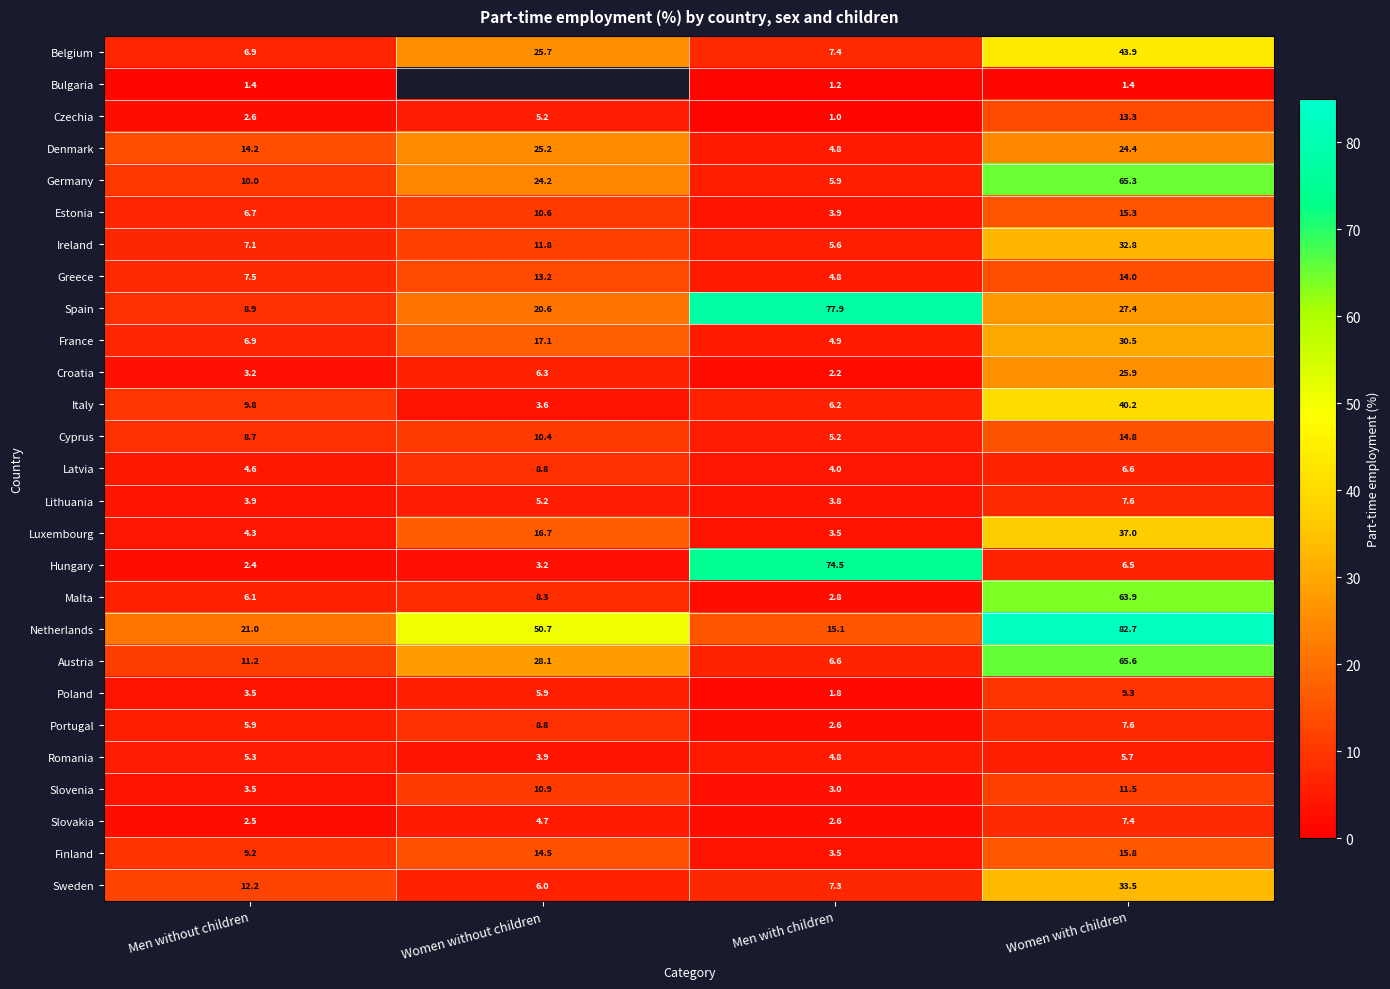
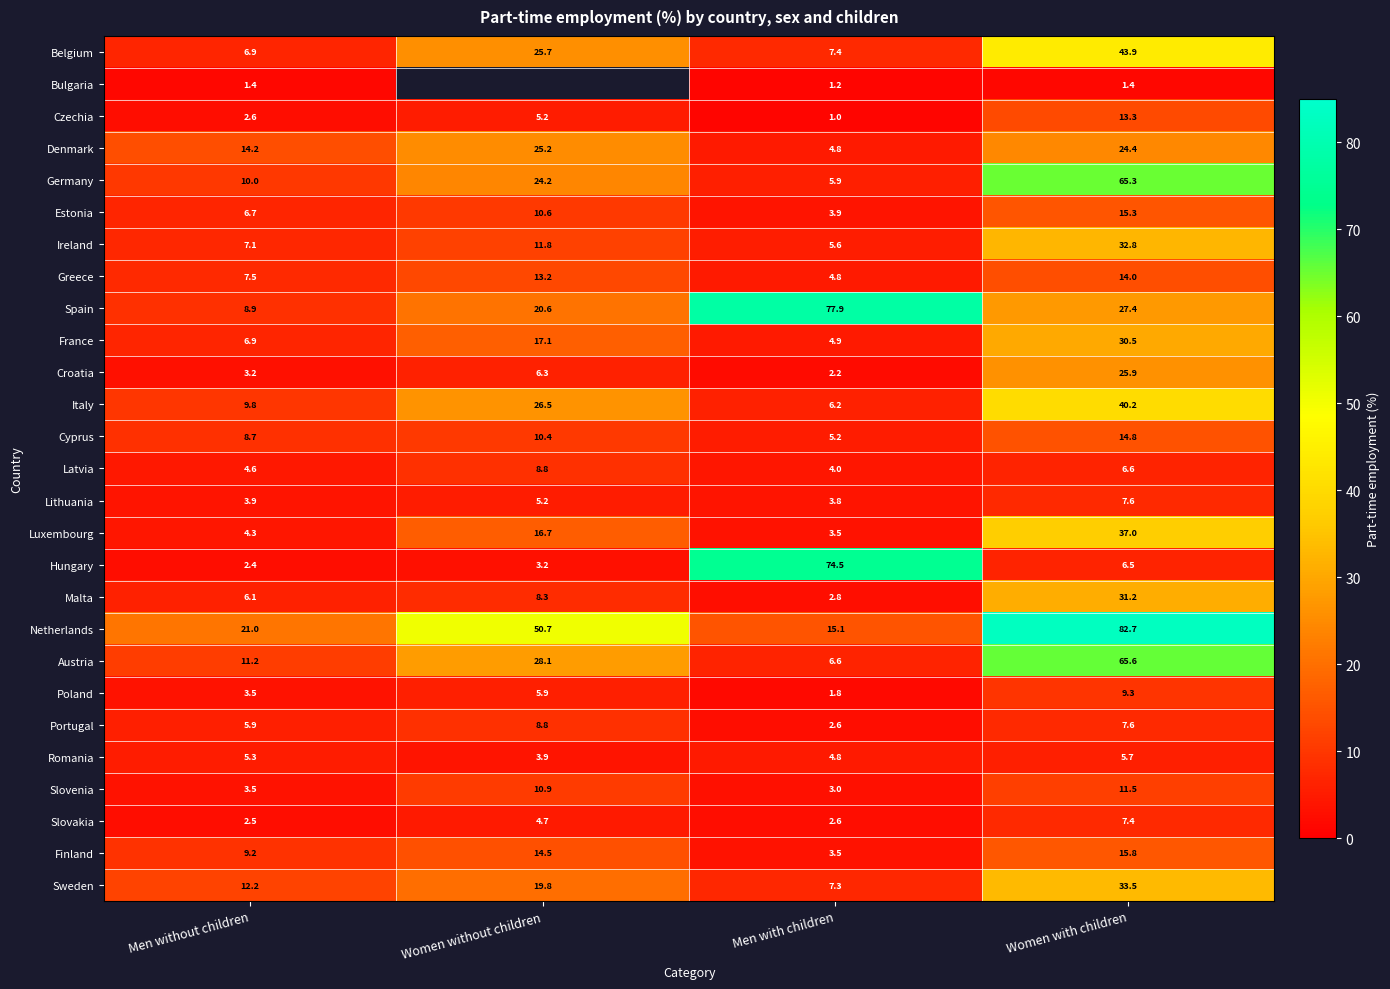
  {
    "Belgium": {
      "Men without children": 6.9,
      "Women without children": 25.7,
      "Men with children": 7.4,
      "Women with children": 43.9
    },
    "Bulgaria": {
      "Men without children": 1.4,
      "Men with children": 1.2,
      "Women with children": 1.4
    },
    "Czechia": {
      "Men without children": 2.6,
      "Women without children": 5.2,
      "Men with children": 1.0,
      "Women with children": 13.3
    },
    "Denmark": {
      "Men without children": 14.2,
      "Women without children": 25.2,
      "Men with children": 4.8,
      "Women with children": 24.4
    },
    "Germany": {
      "Men without children": 10.0,
      "Women without children": 24.2,
      "Men with children": 5.9,
      "Women with children": 65.3
    },
    "Estonia": {
      "Men without children": 6.7,
      "Women without children": 10.6,
      "Men with children": 3.9,
      "Women with children": 15.3
    },
    "Ireland": {
      "Men without children": 7.1,
      "Women without children": 11.8,
      "Men with children": 5.6,
      "Women with children": 32.8
    },
    "Greece": {
      "Men without children": 7.5,
      "Women without children": 13.2,
      "Men with children": 4.8,
      "Women with children": 14.0
    },
    "Spain": {
      "Men without children": 8.9,
      "Women without children": 20.6,
      "Men with children": 77.9,
      "Women with children": 27.4
    },
    "France": {
      "Men without children": 6.9,
      "Women without children": 17.1,
      "Men with children": 4.9,
      "Women with children": 30.5
    },
    "Croatia": {
      "Men without children": 3.2,
      "Women without children": 6.3,
      "Men with children": 2.2,
      "Women with children": 25.9
    },
    "Italy": {
      "Men without children": 9.8,
-     "Women without children": 3.6,
+     "Women without children": 26.5,
      "Men with children": 6.2,
      "Women with children": 40.2
    },
    "Cyprus": {
      "Men without children": 8.7,
      "Women without children": 10.4,
      "Men with children": 5.2,
      "Women with children": 14.8
    },
    "Latvia": {
      "Men without children": 4.6,
      "Women without children": 8.8,
      "Men with children": 4.0,
      "Women with children": 6.6
    },
    "Lithuania": {
      "Men without children": 3.9,
      "Women without children": 5.2,
      "Men with children": 3.8,
      "Women with children": 7.6
    },
    "Luxembourg": {
      "Men without children": 4.3,
      "Women without children": 16.7,
      "Men with children": 3.5,
      "Women with children": 37.0
    },
    "Hungary": {
      "Men without children": 2.4,
      "Women without children": 3.2,
      "Men with children": 74.5,
      "Women with children": 6.5
    },
    "Malta": {
      "Men without children": 6.1,
      "Women without children": 8.3,
      "Men with children": 2.8,
-     "Women with children": 63.9
+     "Women with children": 31.2
    },
    "Netherlands": {
      "Men without children": 21.0,
      "Women without children": 50.7,
      "Men with children": 15.1,
      "Women with children": 82.7
    },
    "Austria": {
      "Men without children": 11.2,
      "Women without children": 28.1,
      "Men with children": 6.6,
      "Women with children": 65.6
    },
    "Poland": {
      "Men without children": 3.5,
      "Women without children": 5.9,
      "Men with children": 1.8,
      "Women with children": 9.3
    },
    "Portugal": {
      "Men without children": 5.9,
      "Women without children": 8.8,
      "Men with children": 2.6,
      "Women with children": 7.6
    },
    "Romania": {
      "Men without children": 5.3,
      "Women without children": 3.9,
      "Men with children": 4.8,
      "Women with children": 5.7
    },
    "Slovenia": {
      "Men without children": 3.5,
      "Women without children": 10.9,
      "Men with children": 3.0,
      "Women with children": 11.5
    },
    "Slovakia": {
      "Men without children": 2.5,
      "Women without children": 4.7,
      "Men with children": 2.6,
      "Women with children": 7.4
    },
    "Finland": {
      "Men without children": 9.2,
      "Women without children": 14.5,
      "Men with children": 3.5,
      "Women with children": 15.8
    },
    "Sweden": {
      "Men without children": 12.2,
-     "Women without children": 6.0,
+     "Women without children": 19.8,
      "Men with children": 7.3,
      "Women with children": 33.5
    }
  }
